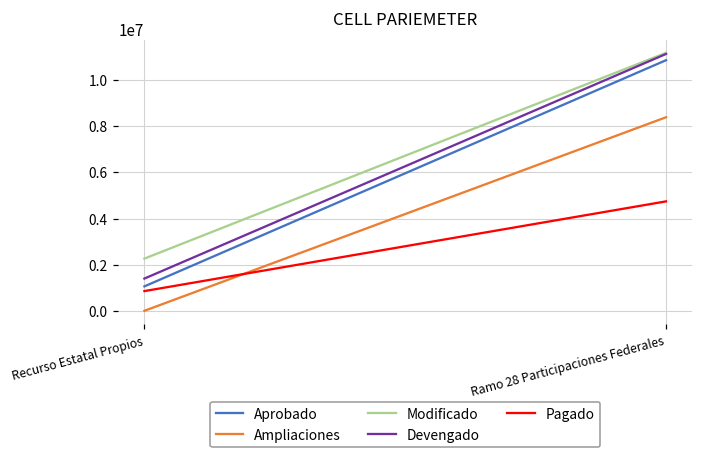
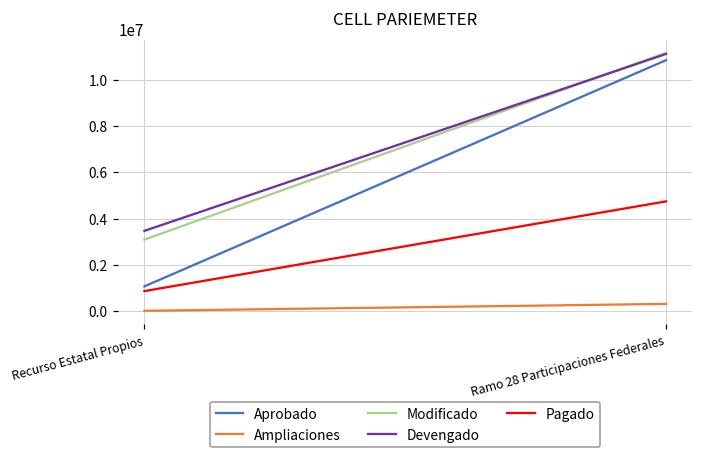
  {
    "Aprobado": {
      "Recurso Estatal Propios": 1100000,
      "Ramo 28 Participaciones Federales": 10800000
    },
    "Ampliaciones": {
      "Recurso Estatal Propios": 0,
-     "Ramo 28 Participaciones Federales": 8400000
+     "Ramo 28 Participaciones Federales": 300000
    },
    "Modificado": {
-     "Recurso Estatal Propios": 2300000
+     "Recurso Estatal Propios": 3100000
    },
    "Devengado": {
-     "Recurso Estatal Propios": 1400000
+     "Recurso Estatal Propios": 3500000
    },
    "Pagado": {
      "Recurso Estatal Propios": 900000,
      "Ramo 28 Participaciones Federales": 4700000
    }
  }
